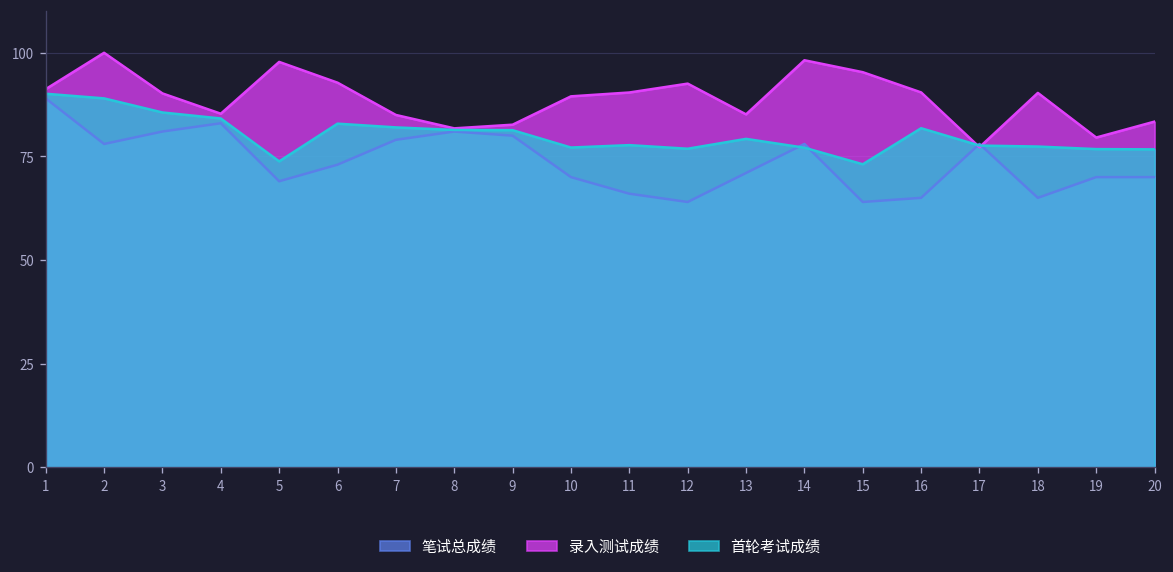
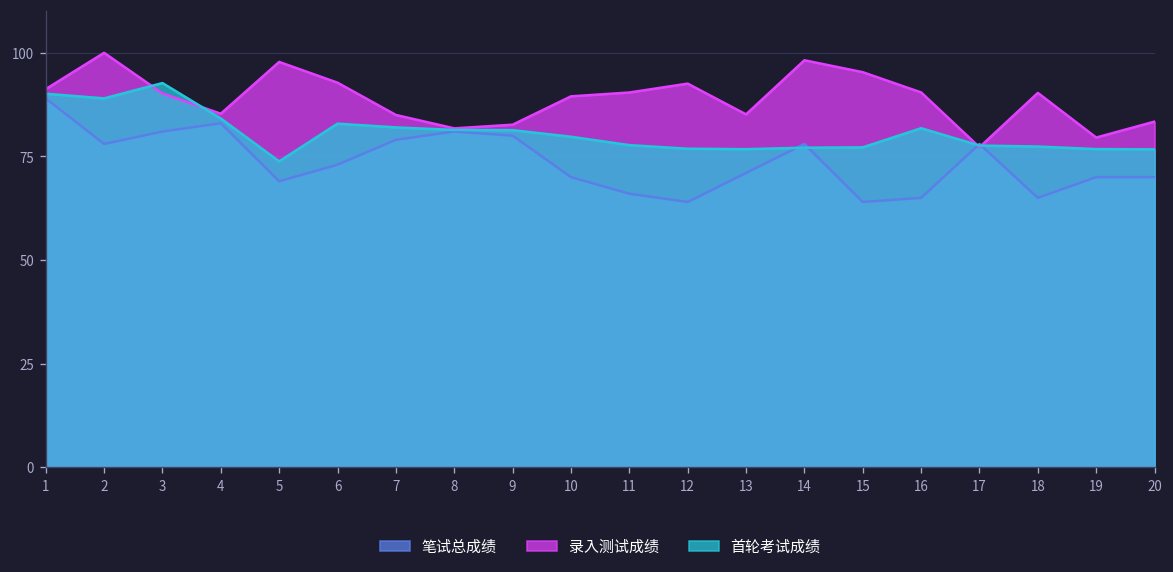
  {
    "笔试总成绩": {
      "1": 89,
      "2": 78,
      "3": 81,
      "4": 83,
      "5": 69,
      "6": 73,
      "7": 79,
      "9": 80,
      "10": 70,
      "11": 66,
      "12": 64,
      "13": 71,
      "14": 78,
      "15": 64,
      "16": 65,
      "18": 65,
      "19": 70,
      "20": 70
    },
    "录入测试成绩": {
      "1": 91,
      "2": 100,
      "3": 90,
      "4": 85,
      "5": 98,
      "6": 93,
      "7": 85,
      "9": 83,
      "10": 89,
      "11": 90,
      "12": 93,
      "13": 85,
      "14": 98,
      "15": 95,
      "16": 90,
      "18": 90,
      "19": 80,
      "20": 83
    },
    "首轮考试成绩": {
      "1": 90,
      "2": 89,
-     "3": 86,
+     "3": 93,
      "4": 84,
      "5": 74,
      "6": 83,
      "7": 82,
      "9": 81,
-     "10": 77,
+     "10": 80,
      "11": 78,
      "12": 77,
-     "13": 79,
+     "13": 77,
      "14": 77,
-     "15": 73,
+     "15": 77,
      "16": 82,
      "18": 77,
      "19": 77,
      "20": 77
    }
  }
